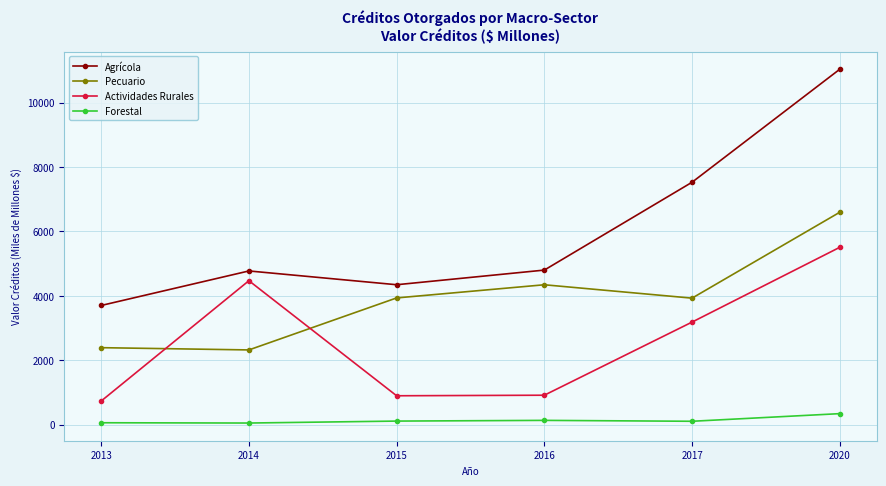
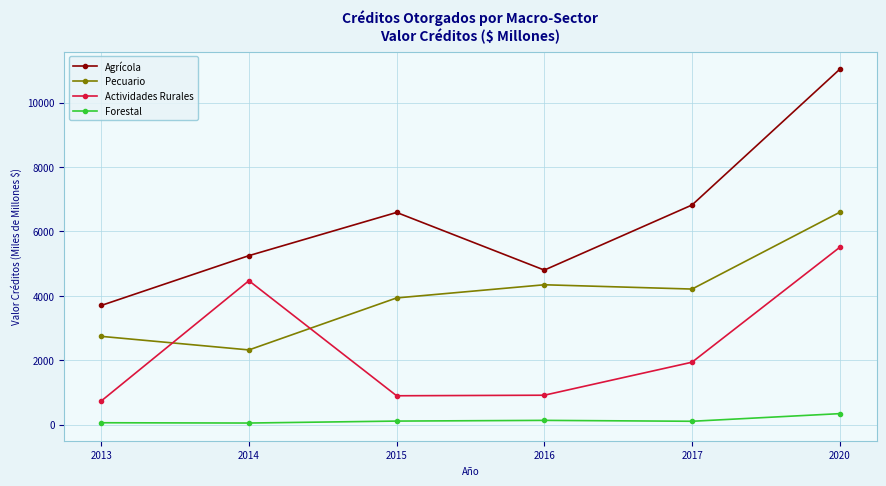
  {
    "Agrícola": {
      "2013": 3700,
-     "2014": 4800,
-     "2015": 4300,
+     "2014": 5200,
+     "2015": 6600,
      "2016": 4800,
-     "2017": 7500,
+     "2017": 6800,
      "2020": 11000
    },
    "Pecuario": {
-     "2013": 2400,
+     "2013": 2700,
      "2014": 2300,
      "2015": 3900,
      "2016": 4300,
-     "2017": 3900,
+     "2017": 4200,
      "2020": 6600
    },
    "Actividades Rurales": {
      "2013": 700,
      "2014": 4500,
      "2015": 900,
      "2016": 900,
-     "2017": 3200,
+     "2017": 1900,
      "2020": 5500
    },
    "Forestal": {
      "2013": 100,
      "2014": 0,
      "2015": 100,
      "2016": 100,
      "2017": 100,
      "2020": 300
    }
  }
